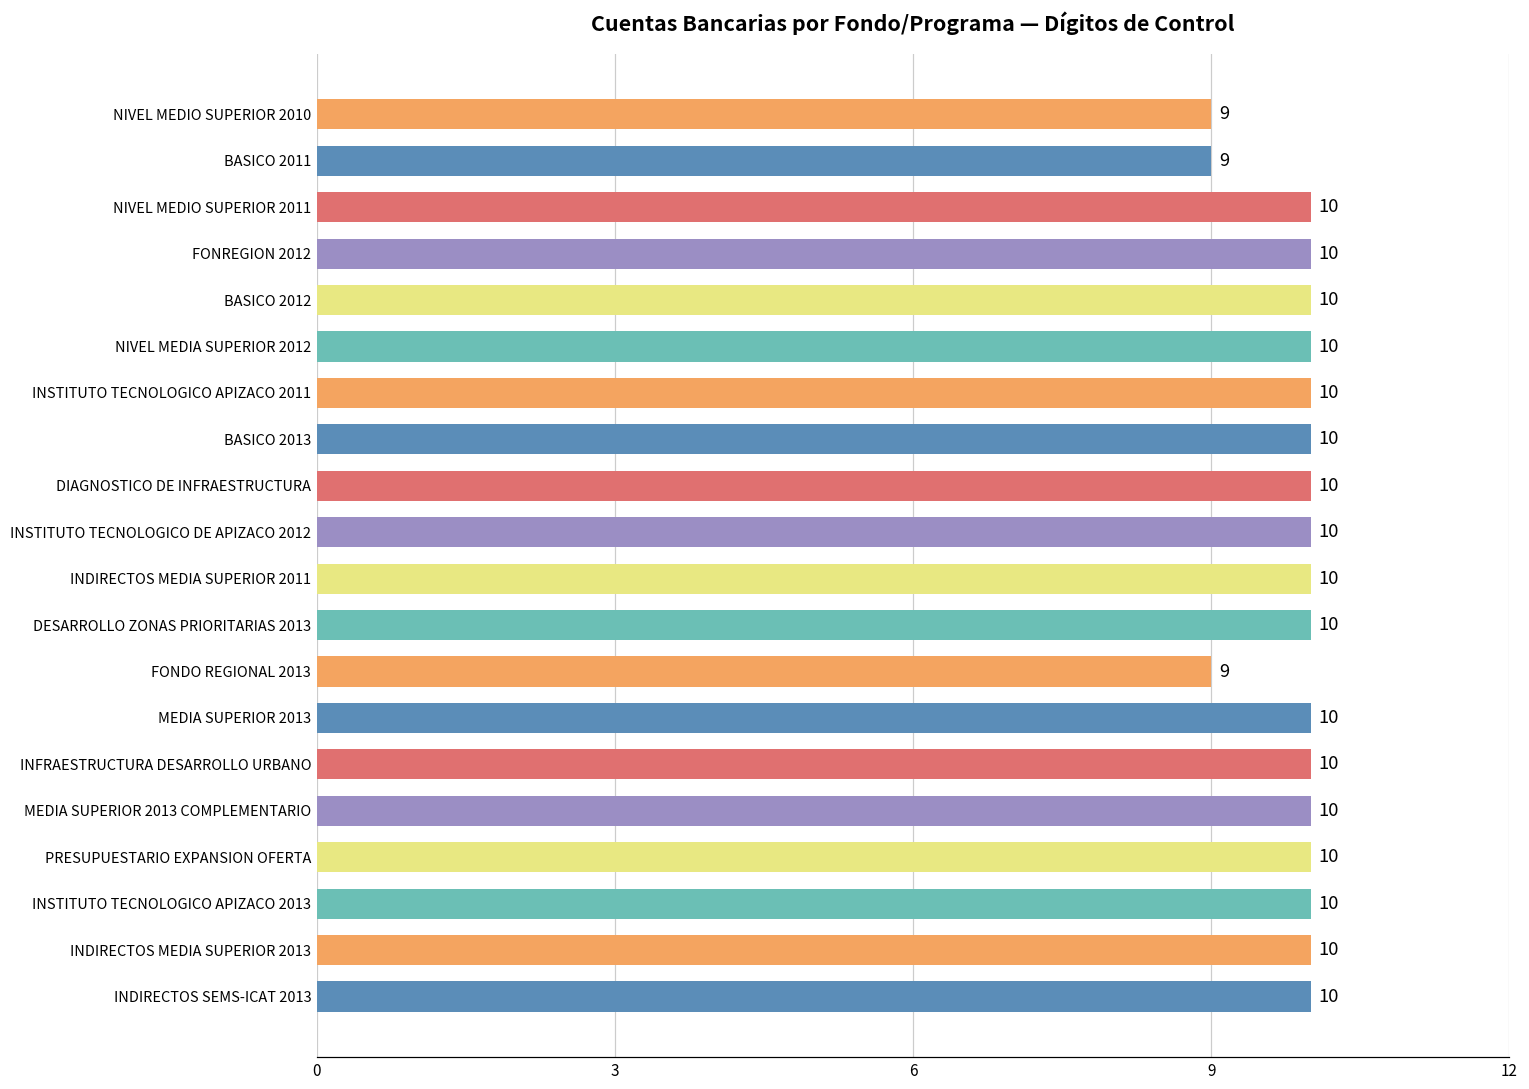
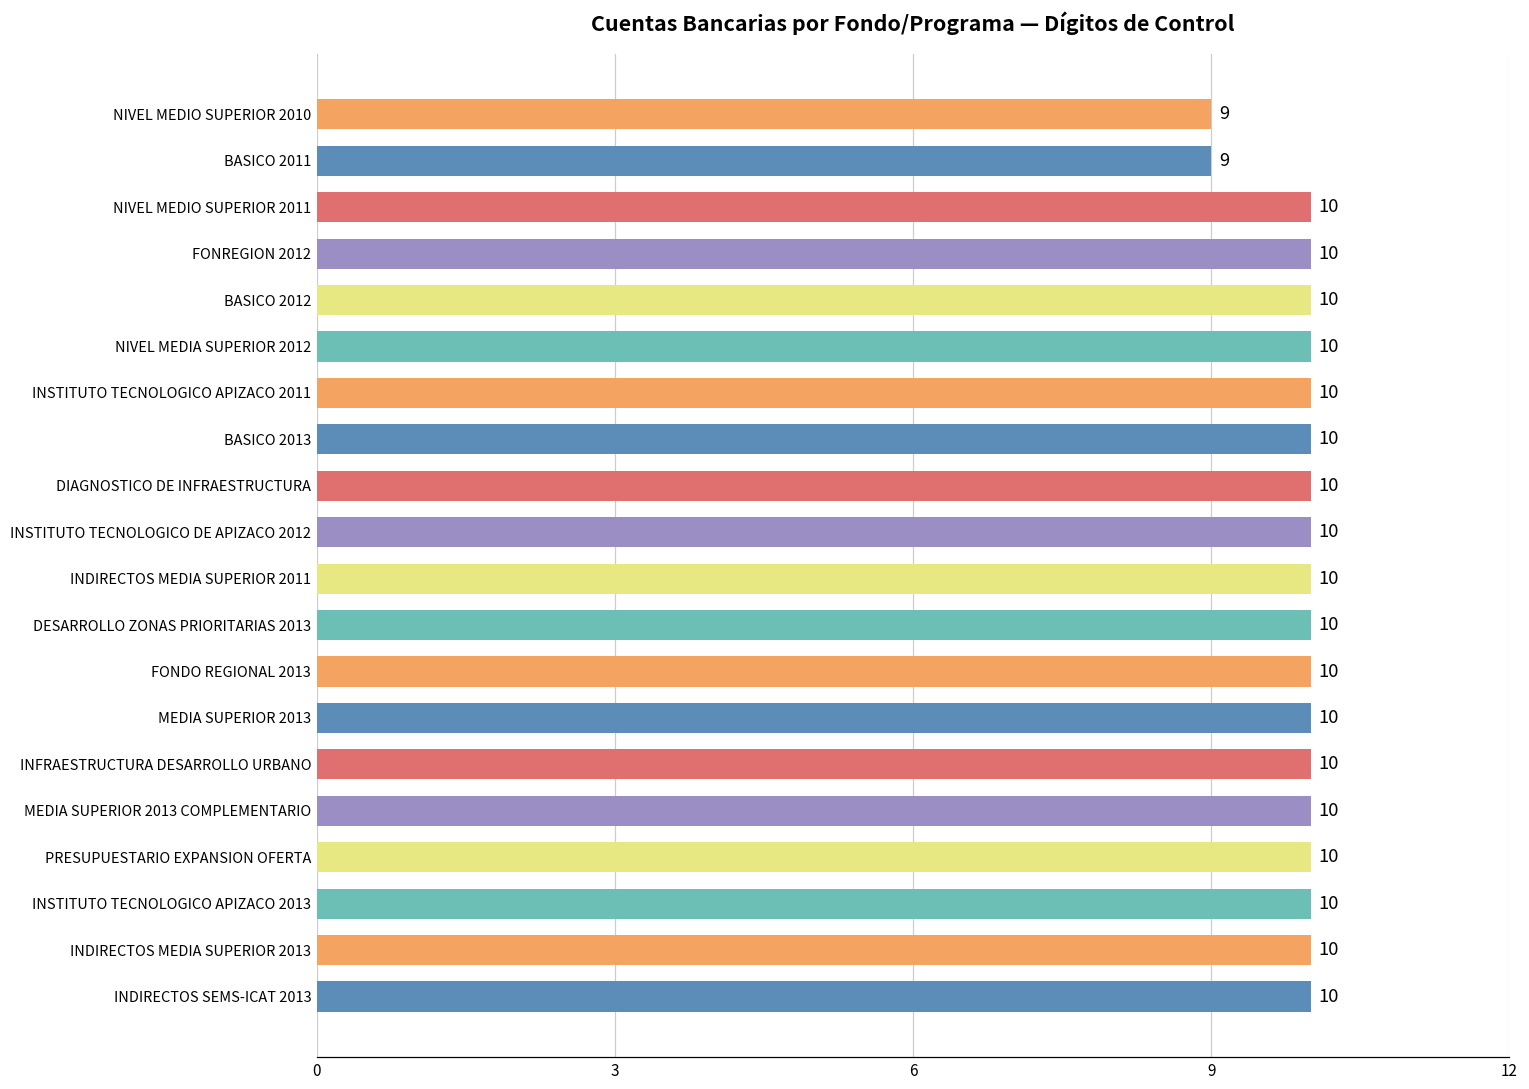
  {
    "NIVEL MEDIO SUPERIOR 2010": 9,
    "BASICO 2011": 9,
    "NIVEL MEDIO SUPERIOR 2011": 10,
    "FONREGION 2012": 10,
    "BASICO 2012": 10,
    "NIVEL MEDIA SUPERIOR 2012": 10,
    "INSTITUTO TECNOLOGICO APIZACO 2011": 10,
    "BASICO 2013": 10,
    "DIAGNOSTICO DE INFRAESTRUCTURA": 10,
    "INSTITUTO TECNOLOGICO DE APIZACO 2012": 10,
    "INDIRECTOS MEDIA SUPERIOR 2011": 10,
    "DESARROLLO ZONAS PRIORITARIAS 2013": 10,
-   "FONDO REGIONAL 2013": 9,
+   "FONDO REGIONAL 2013": 10,
    "MEDIA SUPERIOR 2013": 10,
    "INFRAESTRUCTURA DESARROLLO URBANO": 10,
    "MEDIA SUPERIOR 2013 COMPLEMENTARIO": 10,
    "PRESUPUESTARIO EXPANSION OFERTA": 10,
    "INSTITUTO TECNOLOGICO APIZACO 2013": 10,
    "INDIRECTOS MEDIA SUPERIOR 2013": 10,
    "INDIRECTOS SEMS-ICAT 2013": 10
  }
